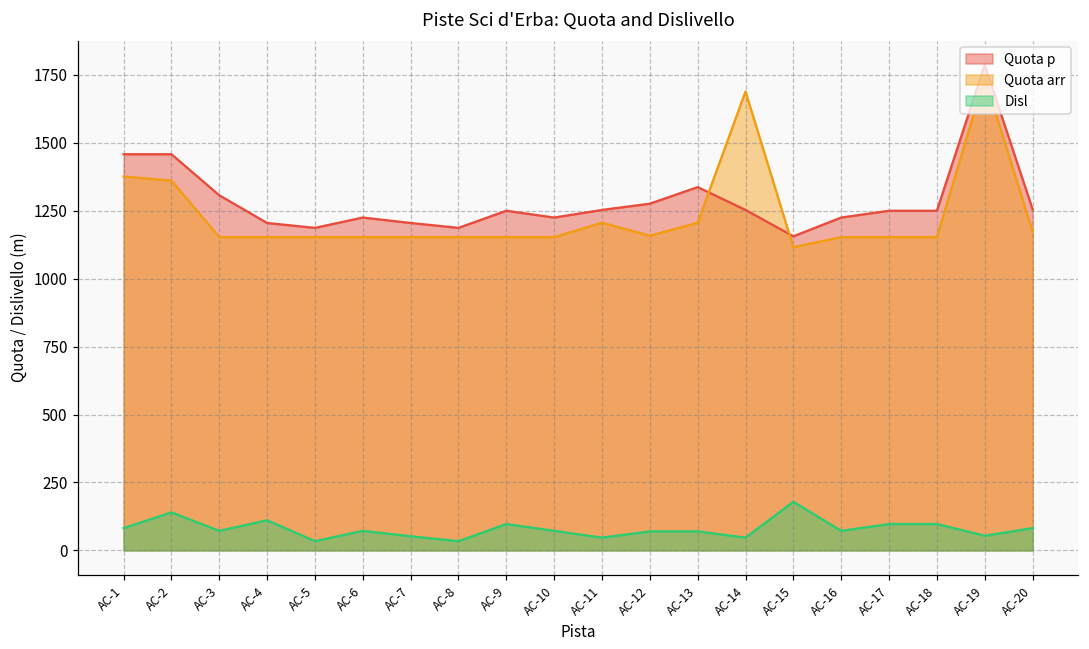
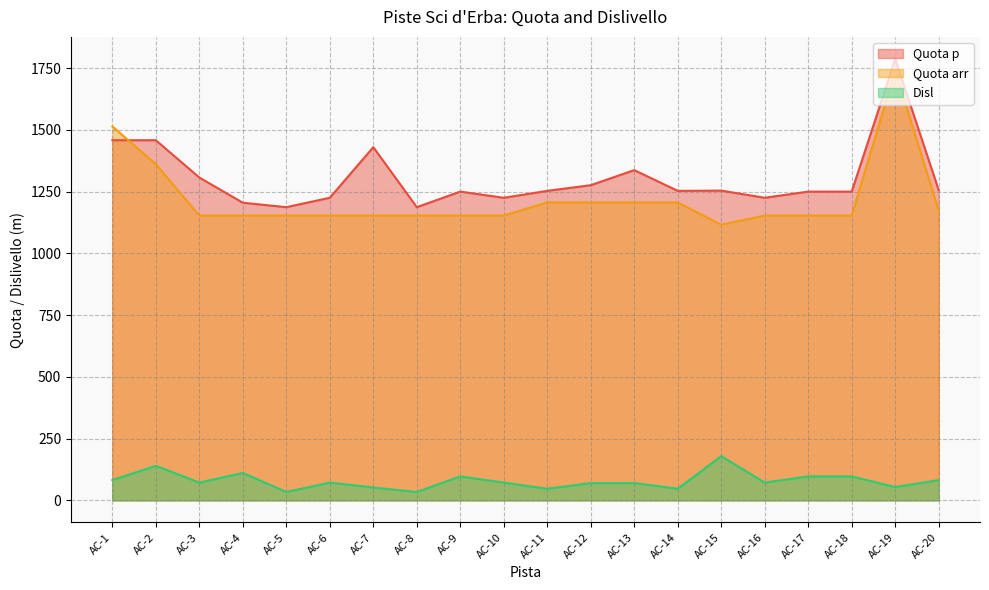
  {
    "Quota p": {
      "AC-1": 1460,
      "AC-2": 1460,
      "AC-3": 1310,
      "AC-4": 1210,
      "AC-5": 1190,
      "AC-6": 1230,
-     "AC-7": 1210,
+     "AC-7": 1430,
      "AC-8": 1190,
      "AC-9": 1250,
      "AC-10": 1230,
      "AC-11": 1250,
      "AC-12": 1280,
      "AC-13": 1340,
      "AC-14": 1250,
-     "AC-15": 1160,
+     "AC-15": 1250,
      "AC-16": 1230,
      "AC-17": 1250,
      "AC-18": 1250,
      "AC-20": 1260
    },
    "Quota arr": {
-     "AC-1": 1380,
+     "AC-1": 1510,
      "AC-2": 1360,
      "AC-3": 1150,
      "AC-4": 1150,
      "AC-5": 1150,
      "AC-6": 1150,
      "AC-7": 1150,
      "AC-8": 1150,
      "AC-9": 1150,
      "AC-10": 1150,
      "AC-11": 1210,
-     "AC-12": 1160,
+     "AC-12": 1210,
      "AC-13": 1210,
-     "AC-14": 1690,
+     "AC-14": 1210,
      "AC-15": 1120,
      "AC-16": 1150,
      "AC-17": 1150,
      "AC-18": 1150,
      "AC-20": 1170
    },
    "Disl": {
      "AC-1": 80,
      "AC-2": 140,
      "AC-3": 70,
      "AC-4": 110,
      "AC-5": 30,
      "AC-6": 70,
      "AC-7": 50,
      "AC-8": 30,
      "AC-9": 100,
      "AC-10": 70,
      "AC-11": 50,
      "AC-12": 70,
      "AC-13": 70,
      "AC-14": 50,
      "AC-15": 180,
      "AC-16": 70,
      "AC-17": 100,
      "AC-18": 100,
      "AC-19": 50,
      "AC-20": 80
    }
  }
